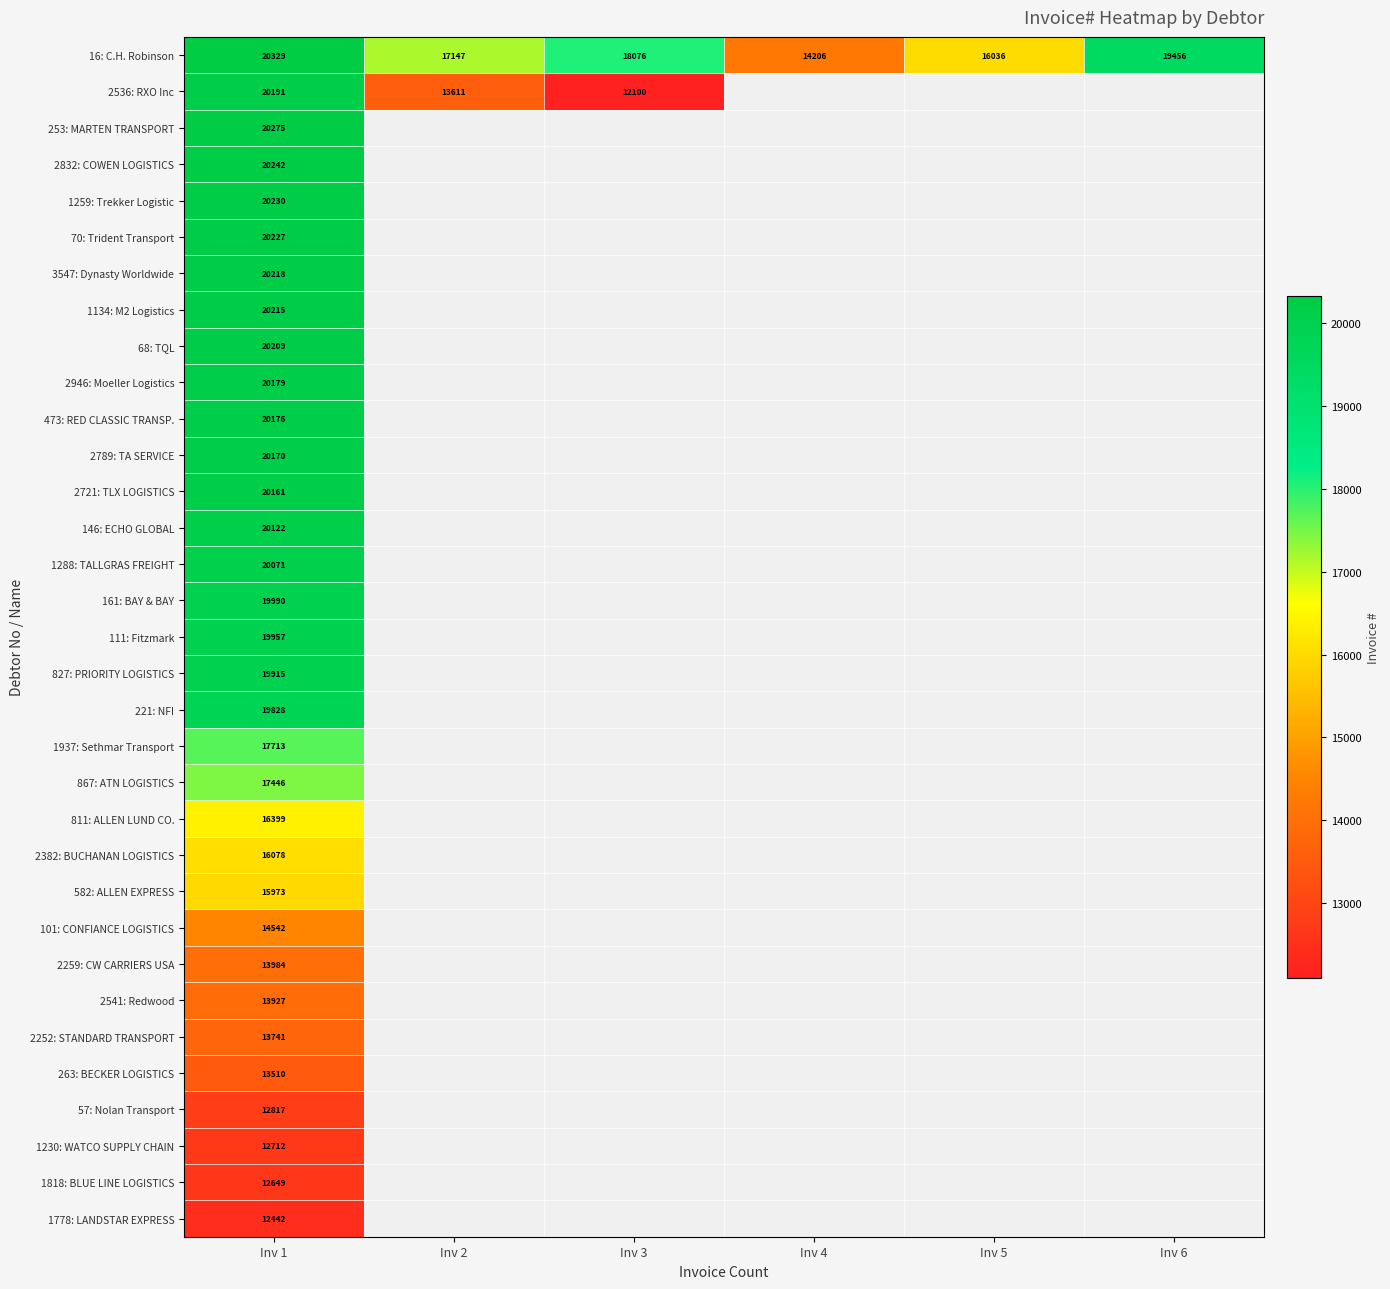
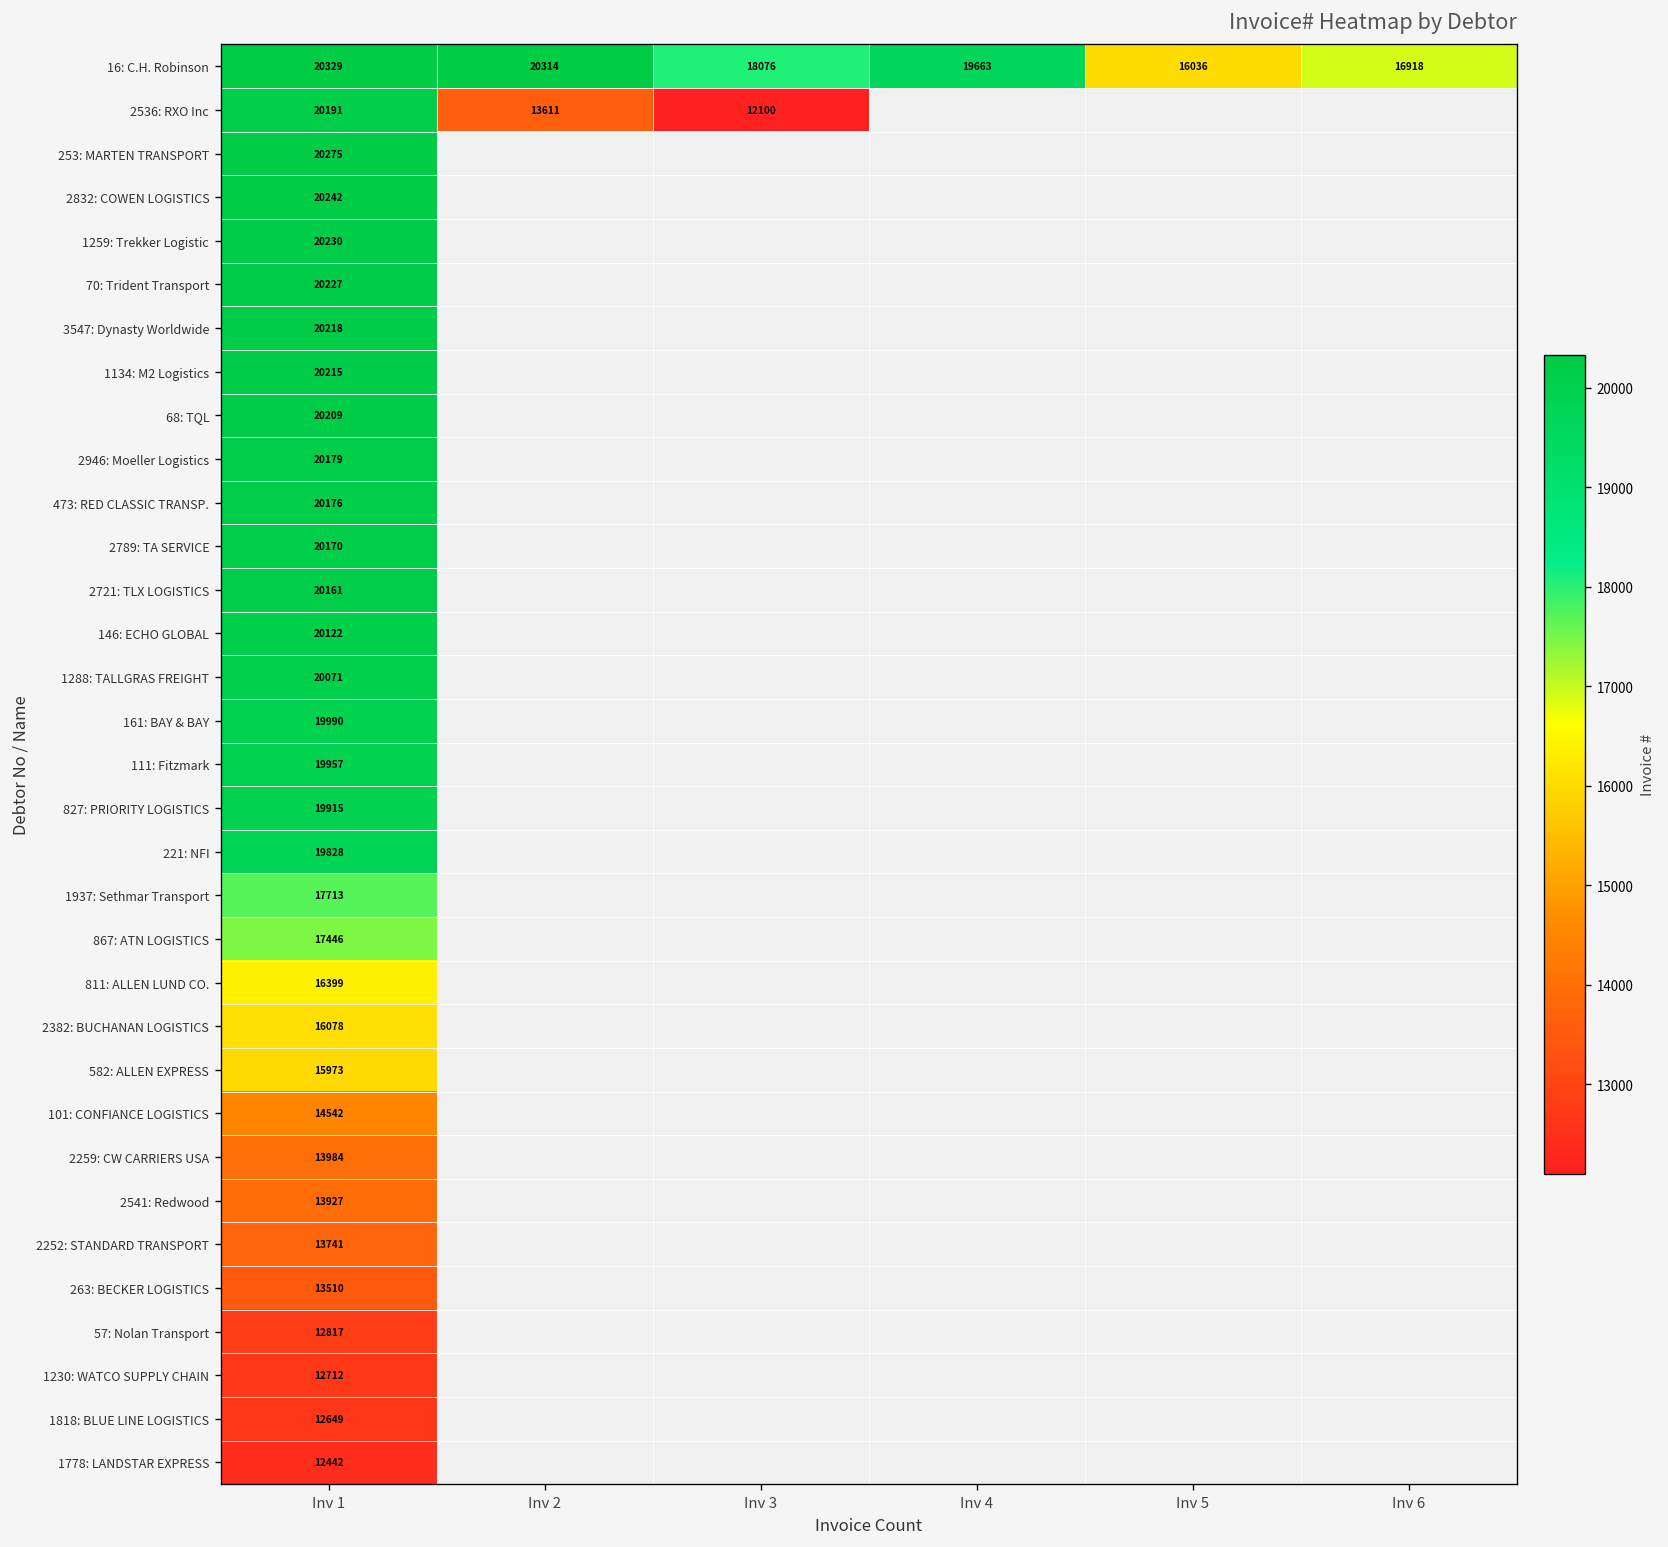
  {
    "16: C.H. Robinson": {
      "Inv 1": 20329,
-     "Inv 2": 17147,
+     "Inv 2": 20314,
      "Inv 3": 18076,
-     "Inv 4": 14206,
+     "Inv 4": 19663,
      "Inv 5": 16036,
-     "Inv 6": 19456
+     "Inv 6": 16918
    },
    "2536: RXO Inc": {
      "Inv 1": 20191,
      "Inv 2": 13611,
      "Inv 3": 12100
    },
    "253: MARTEN TRANSPORT": {
      "Inv 1": 20275
    },
    "2832: COWEN LOGISTICS": {
      "Inv 1": 20242
    },
    "1259: Trekker Logistic": {
      "Inv 1": 20230
    },
    "70: Trident Transport": {
      "Inv 1": 20227
    },
    "3547: Dynasty Worldwide": {
      "Inv 1": 20218
    },
    "1134: M2 Logistics": {
      "Inv 1": 20215
    },
    "68: TQL": {
      "Inv 1": 20209
    },
    "2946: Moeller Logistics": {
      "Inv 1": 20179
    },
    "473: RED CLASSIC TRANSP.": {
      "Inv 1": 20176
    },
    "2789: TA SERVICE": {
      "Inv 1": 20170
    },
    "2721: TLX LOGISTICS": {
      "Inv 1": 20161
    },
    "146: ECHO GLOBAL": {
      "Inv 1": 20122
    },
    "1288: TALLGRAS FREIGHT": {
      "Inv 1": 20071
    },
    "161: BAY & BAY": {
      "Inv 1": 19990
    },
    "111: Fitzmark": {
      "Inv 1": 19957
    },
    "827: PRIORITY LOGISTICS": {
      "Inv 1": 19915
    },
    "221: NFI": {
      "Inv 1": 19828
    },
    "1937: Sethmar Transport": {
      "Inv 1": 17713
    },
    "867: ATN LOGISTICS": {
      "Inv 1": 17446
    },
    "811: ALLEN LUND CO.": {
      "Inv 1": 16399
    },
    "2382: BUCHANAN LOGISTICS": {
      "Inv 1": 16078
    },
    "582: ALLEN EXPRESS": {
      "Inv 1": 15973
    },
    "101: CONFIANCE LOGISTICS": {
      "Inv 1": 14542
    },
    "2259: CW CARRIERS USA": {
      "Inv 1": 13984
    },
    "2541: Redwood": {
      "Inv 1": 13927
    },
    "2252: STANDARD TRANSPORT": {
      "Inv 1": 13741
    },
    "263: BECKER LOGISTICS": {
      "Inv 1": 13510
    },
    "57: Nolan Transport": {
      "Inv 1": 12817
    },
    "1230: WATCO SUPPLY CHAIN": {
      "Inv 1": 12712
    },
    "1818: BLUE LINE LOGISTICS": {
      "Inv 1": 12649
    },
    "1778: LANDSTAR EXPRESS": {
      "Inv 1": 12442
    }
  }
